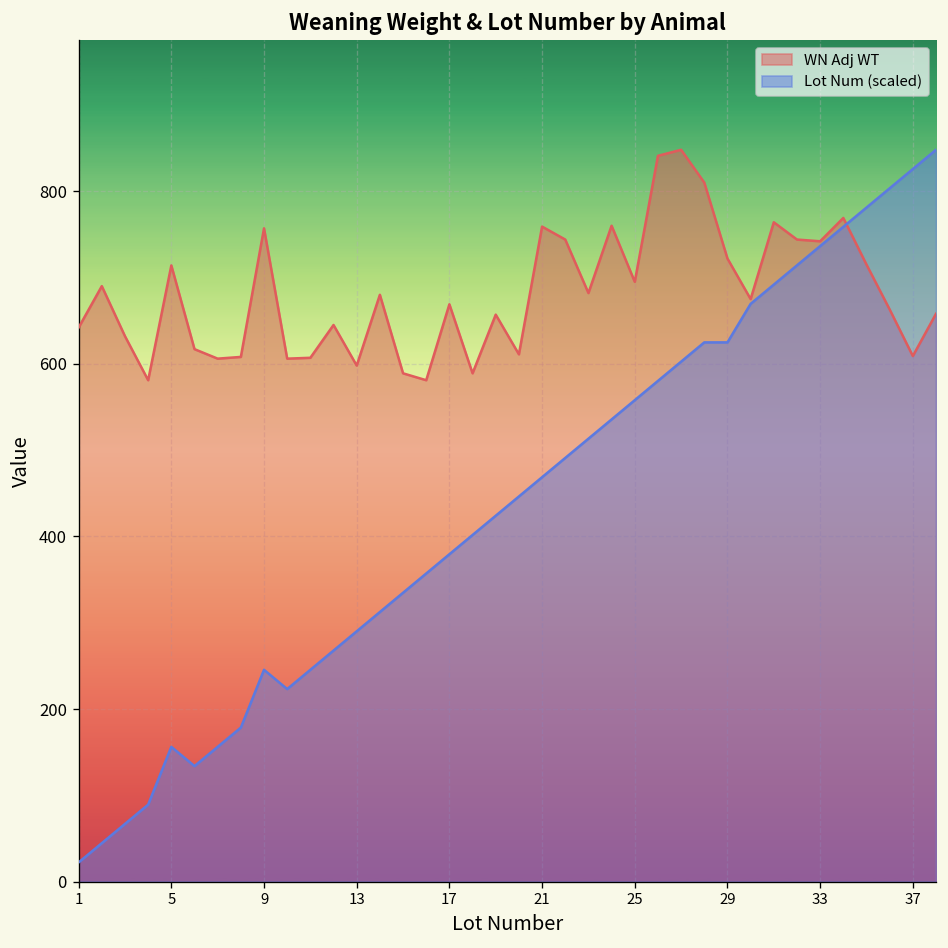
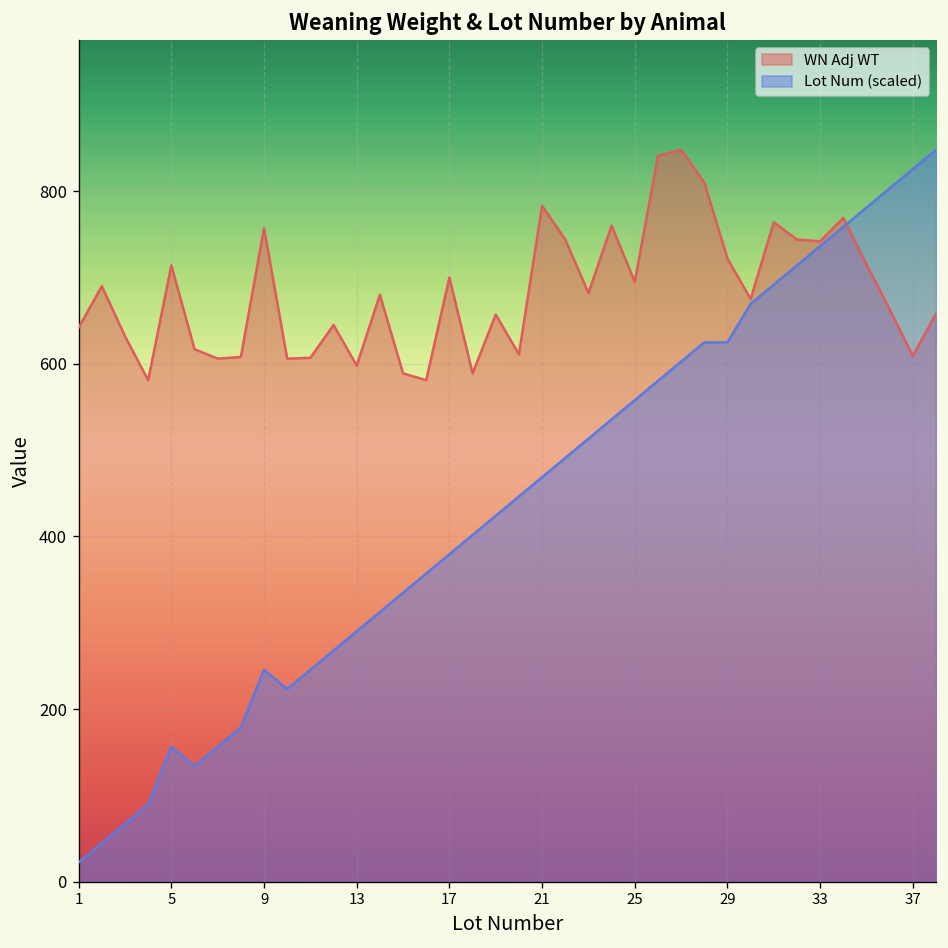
  {
    "WN Adj WT": {
      "1": 640,
      "5": 710,
      "9": 760,
      "13": 600,
-     "17": 670,
-     "21": 760,
+     "17": 700,
+     "21": 780,
      "25": 700,
      "29": 720,
      "33": 740,
      "37": 610
    },
    "Lot Num (scaled)": {
      "1": 20,
      "5": 160,
      "9": 250,
      "13": 290,
      "17": 380,
      "21": 470,
      "25": 560,
      "29": 620,
      "33": 740,
      "37": 830
    }
  }
